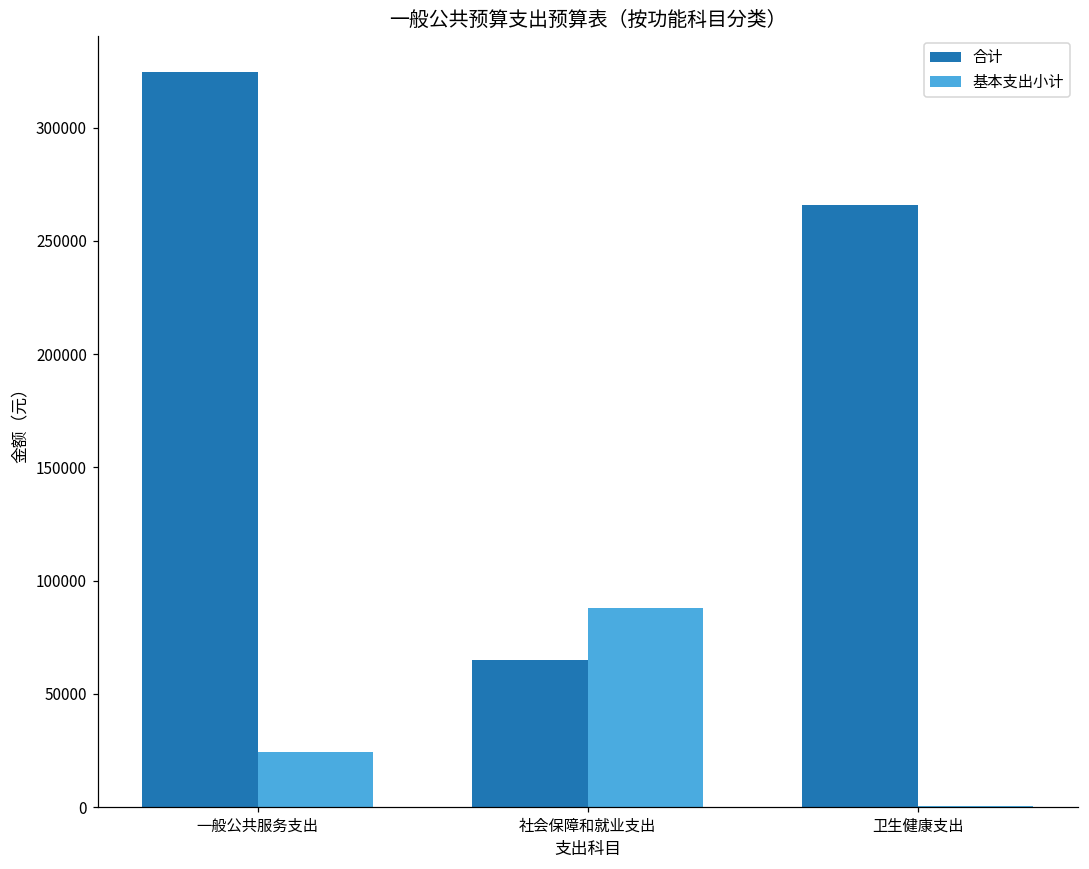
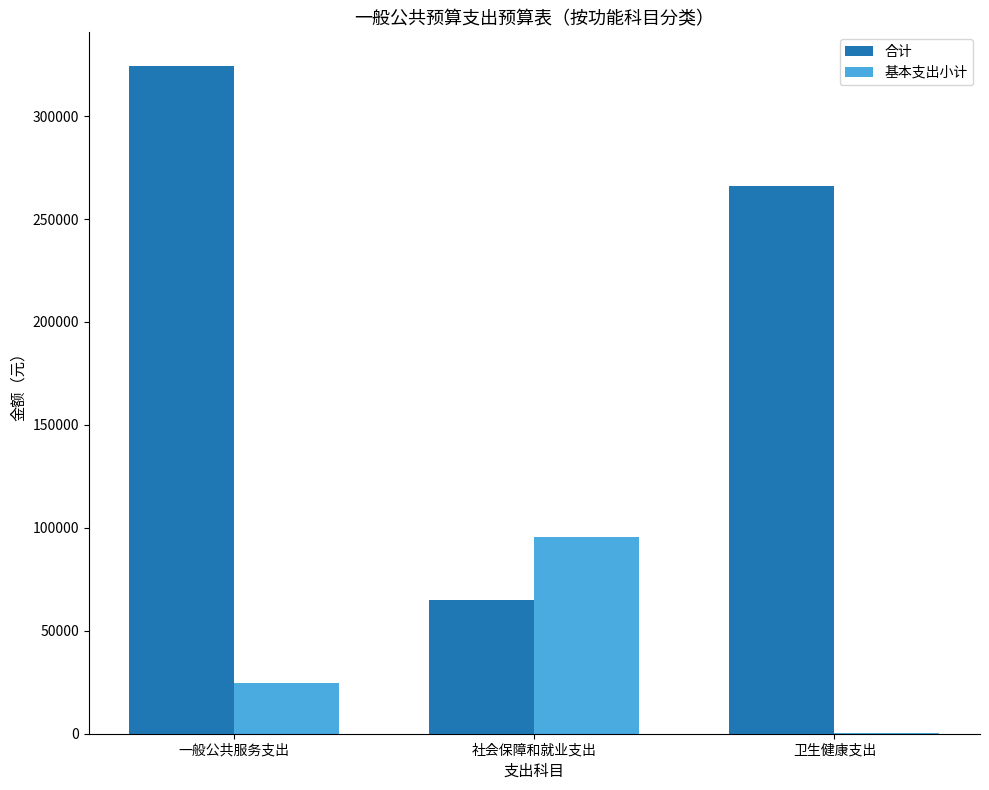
  {
    "合计": {
      "一般公共服务支出": 324000,
      "社会保障和就业支出": 65000,
      "卫生健康支出": 266000
    },
    "基本支出小计": {
      "一般公共服务支出": 24000,
-     "社会保障和就业支出": 88000
+     "社会保障和就业支出": 95000
    }
  }
